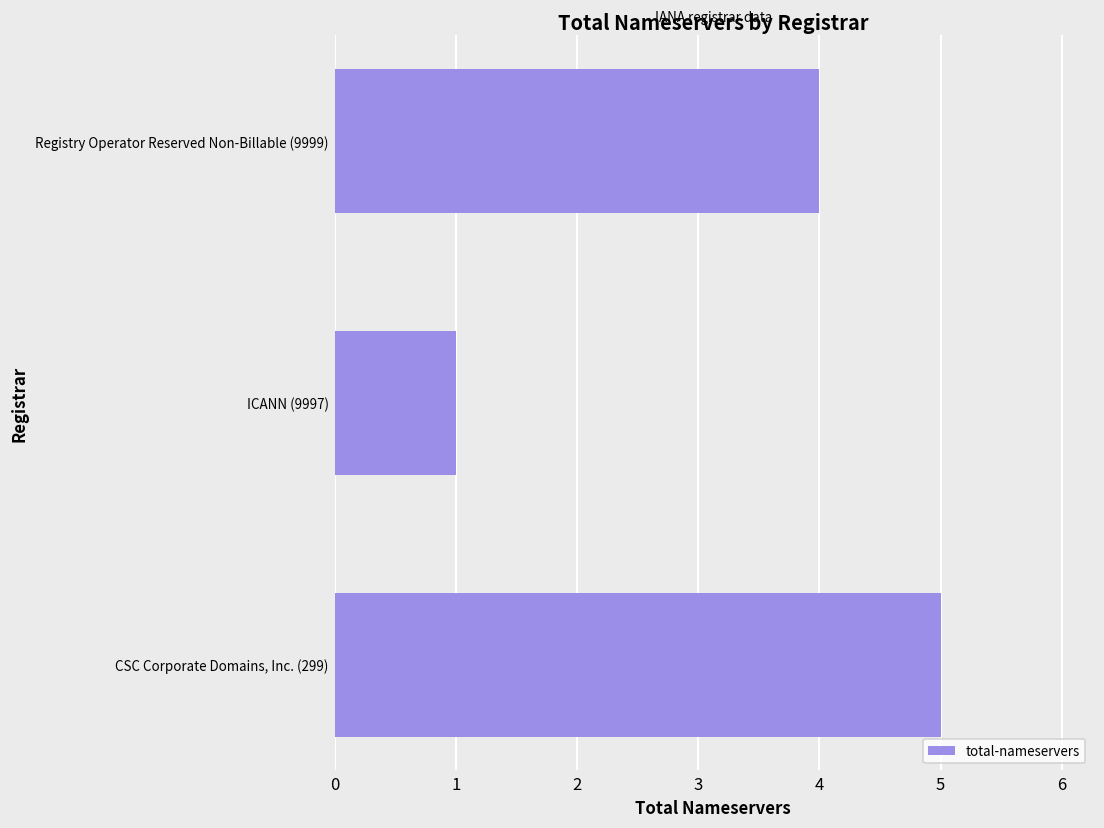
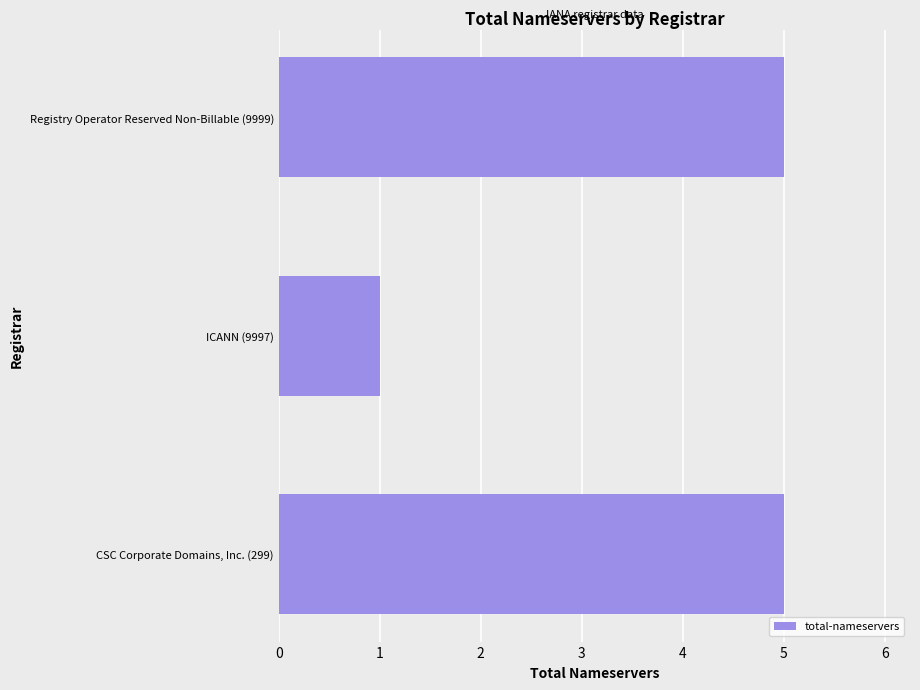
  {
-   "Registry Operator Reserved Non-Billable (9999)": 4,
+   "Registry Operator Reserved Non-Billable (9999)": 5,
    "ICANN (9997)": 1,
    "CSC Corporate Domains, Inc. (299)": 5
  }
